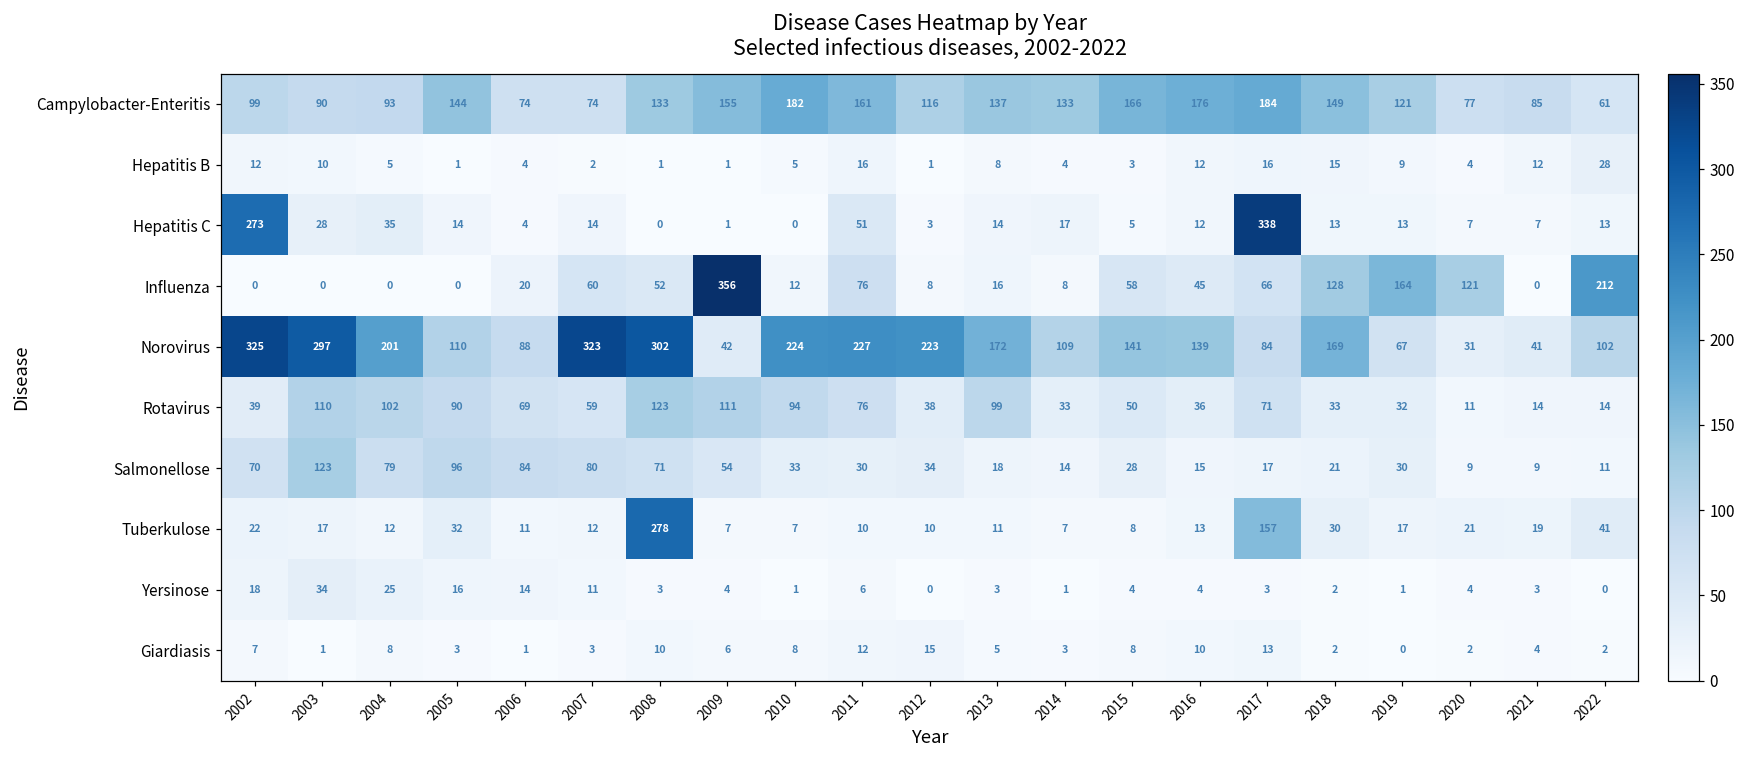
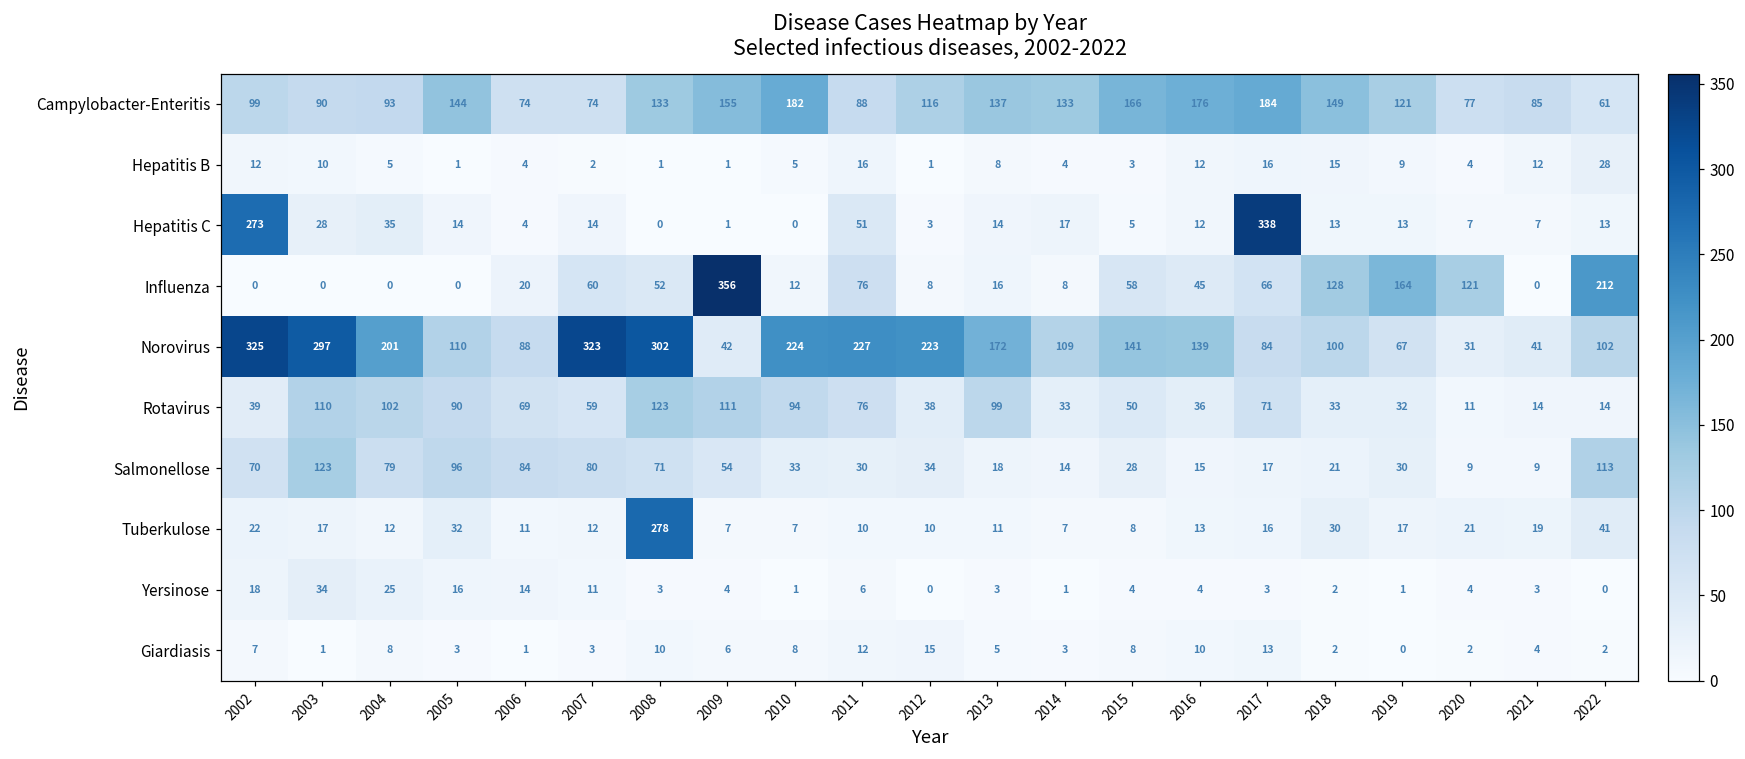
  {
    "Campylobacter-Enteritis": {
      "2002": 99,
      "2003": 90,
      "2004": 93,
      "2005": 144,
      "2006": 74,
      "2007": 74,
      "2008": 133,
      "2009": 155,
      "2010": 182,
-     "2011": 161,
+     "2011": 88,
      "2012": 116,
      "2013": 137,
      "2014": 133,
      "2015": 166,
      "2017": 184,
      "2018": 149,
      "2019": 121,
      "2020": 77,
      "2021": 85,
      "2022": 61
    },
    "Norovirus": {
      "2002": 325,
      "2003": 297,
      "2004": 201,
      "2005": 110,
      "2006": 88,
      "2007": 323,
      "2008": 302,
      "2009": 42,
      "2010": 224,
      "2011": 227,
      "2012": 223,
      "2014": 109,
      "2015": 141,
      "2016": 139,
      "2017": 84,
-     "2018": 169,
+     "2018": 100,
      "2019": 67,
      "2020": 31,
      "2021": 41,
      "2022": 102
    },
    "Salmonellose": {
      "2002": 70,
      "2003": 123,
      "2004": 79,
      "2005": 96,
      "2006": 84,
      "2007": 80,
      "2008": 71,
      "2009": 54,
      "2010": 33,
      "2011": 30,
      "2012": 34,
      "2013": 18,
      "2014": 14,
      "2015": 28,
      "2016": 15,
      "2017": 17,
      "2018": 21,
      "2019": 30,
      "2020": 9,
      "2021": 9,
-     "2022": 11
+     "2022": 113
    },
    "Tuberkulose": {
      "2002": 22,
      "2003": 17,
      "2004": 12,
      "2005": 32,
      "2006": 11,
      "2007": 12,
      "2008": 278,
      "2009": 7,
      "2010": 7,
      "2011": 10,
      "2012": 10,
      "2013": 11,
      "2014": 7,
      "2015": 8,
      "2016": 13,
-     "2017": 157,
+     "2017": 16,
      "2018": 30,
      "2019": 17,
      "2020": 21,
      "2021": 19,
      "2022": 41
    }
  }
